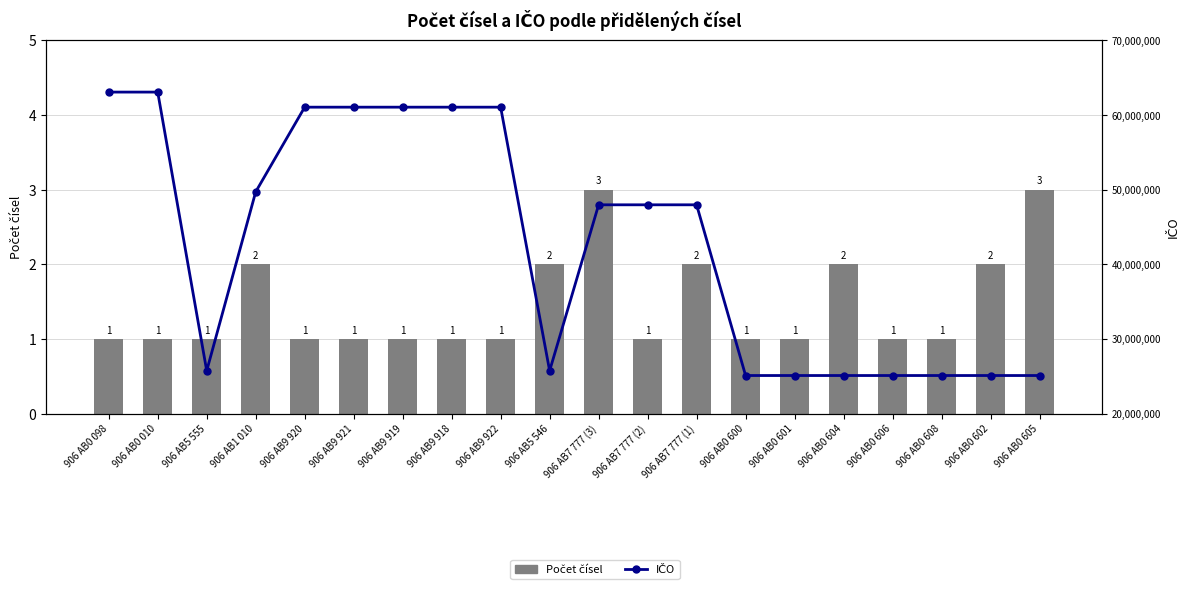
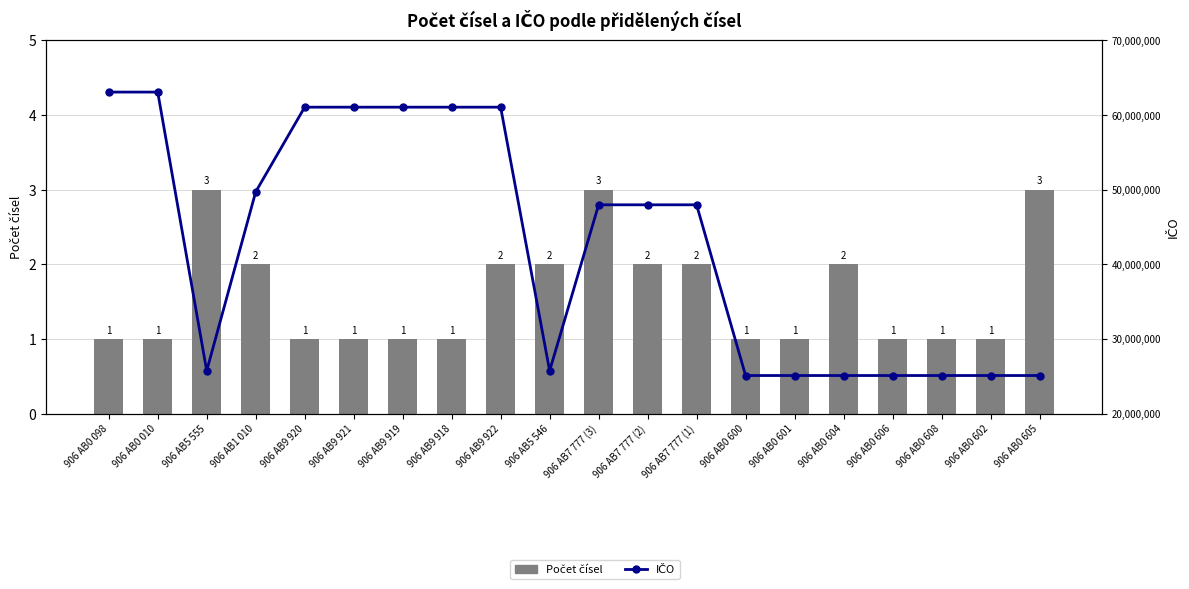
  {
    "Počet čísel": {
      "906 AB0 098": 1,
      "906 AB0 010": 1,
-     "906 AB5 555": 1,
+     "906 AB5 555": 3,
      "906 AB1 010": 2,
      "906 AB9 920": 1,
      "906 AB9 921": 1,
      "906 AB9 919": 1,
      "906 AB9 918": 1,
-     "906 AB9 922": 1,
+     "906 AB9 922": 2,
      "906 AB5 546": 2,
      "906 AB7 777 (3)": 3,
-     "906 AB7 777 (2)": 1,
+     "906 AB7 777 (2)": 2,
      "906 AB7 777 (1)": 2,
      "906 AB0 600": 1,
      "906 AB0 601": 1,
      "906 AB0 604": 2,
      "906 AB0 606": 1,
      "906 AB0 608": 1,
-     "906 AB0 602": 2,
+     "906 AB0 602": 1,
      "906 AB0 605": 3
    }
  }
